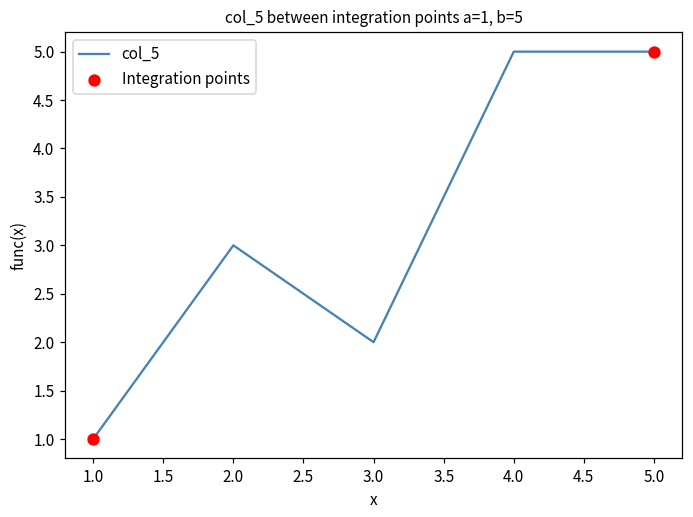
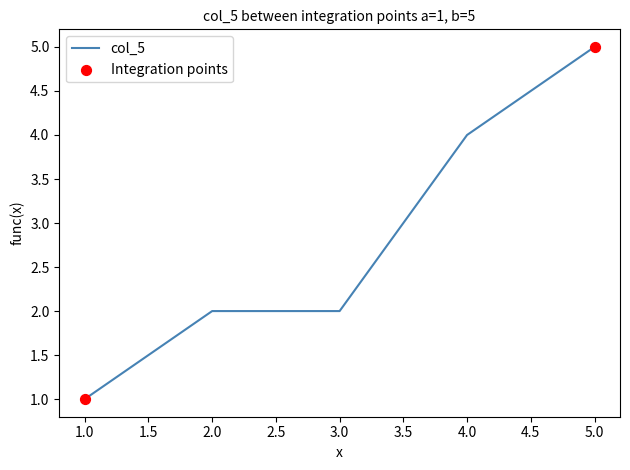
  {
    "col_5": {
-     "2.0": 3,
+     "2.0": 2,
      "3.0": 2,
-     "4.0": 5
+     "4.0": 4
    }
  }
